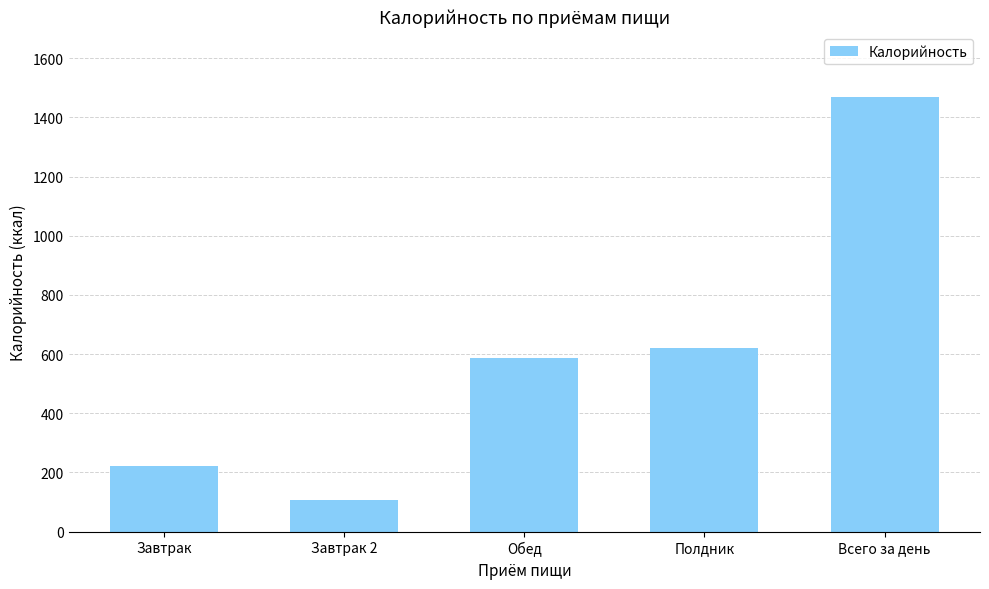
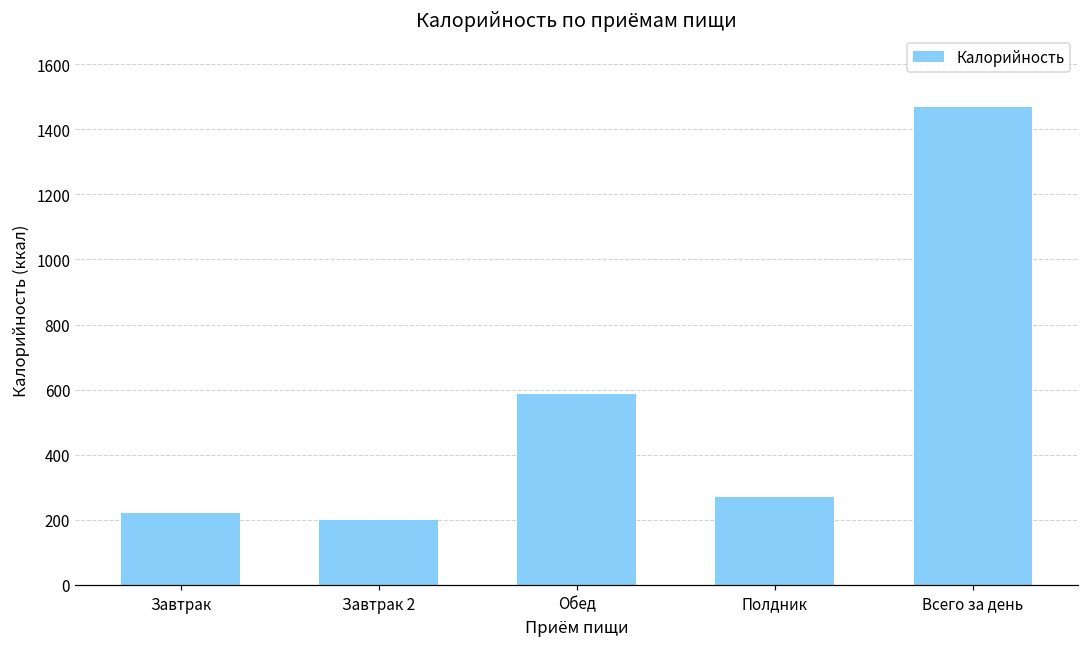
  {
    "Завтрак": 220,
-   "Завтрак 2": 110,
+   "Завтрак 2": 200,
    "Обед": 590,
-   "Полдник": 620,
+   "Полдник": 270,
    "Всего за день": 1470
  }
